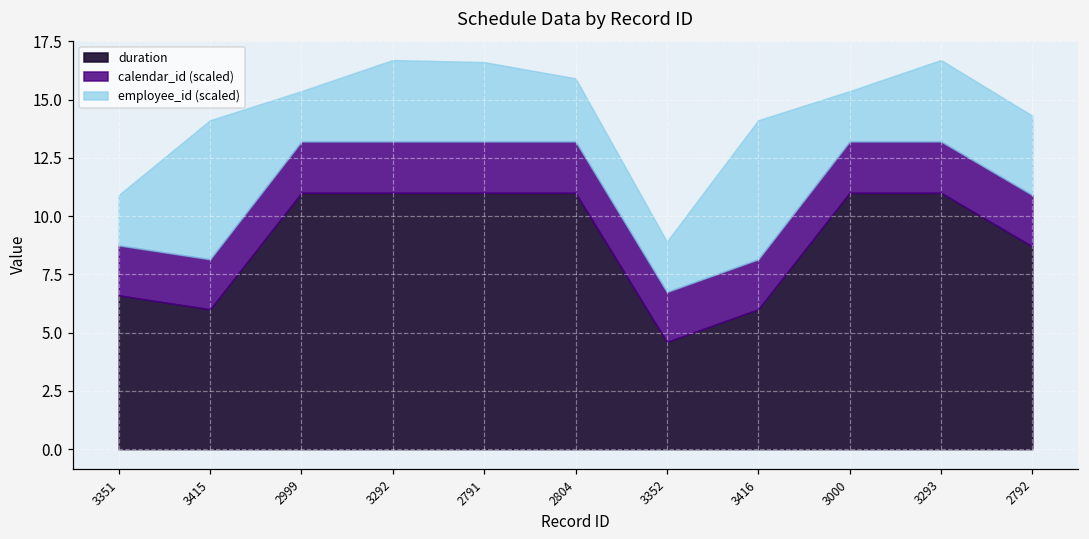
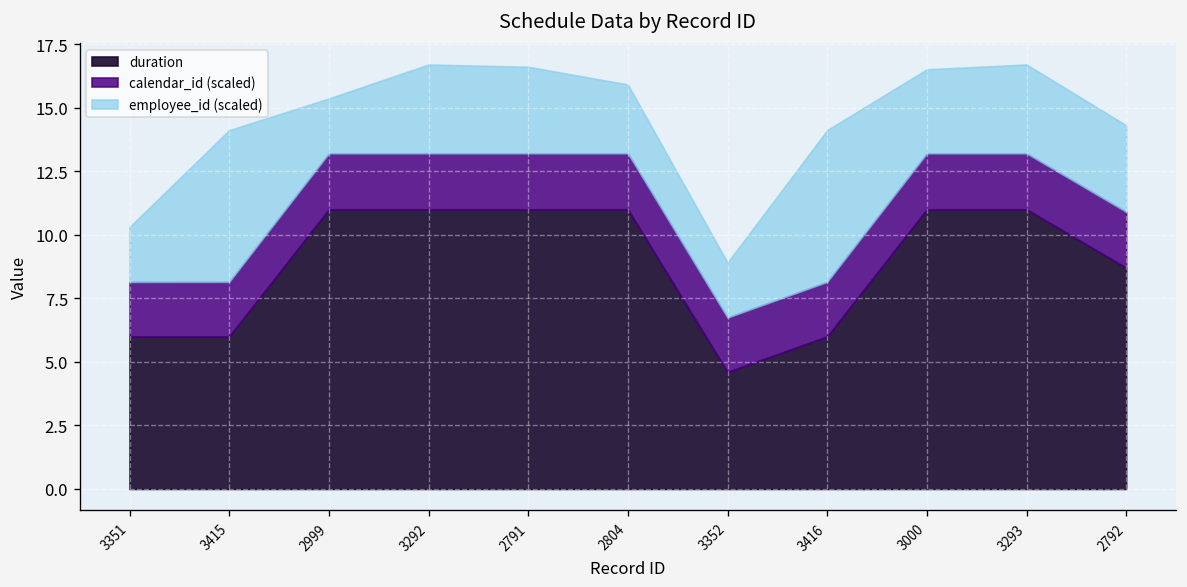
  {
    "duration": {
-     "3351": 6.6,
+     "3351": 6.0,
      "3415": 6.0,
      "2999": 11.0,
      "3292": 11.0,
      "2791": 11.0,
      "2804": 11.0,
      "3352": 4.6,
      "3416": 6.0,
      "3000": 11.0,
      "3293": 11.0,
      "2792": 8.7
    },
    "calendar_id (scaled)": {
      "3351": 2.1,
      "3415": 2.1,
      "2999": 2.2,
      "3292": 2.2,
      "2791": 2.2,
      "2804": 2.2,
      "3352": 2.1,
      "3416": 2.1,
      "3000": 2.2,
      "3293": 2.2,
      "2792": 2.2
    },
    "employee_id (scaled)": {
      "3351": 2.2,
      "3415": 6.0,
      "2999": 2.2,
      "3292": 3.5,
      "2791": 3.4,
      "2804": 2.7,
      "3352": 2.2,
      "3416": 6.0,
-     "3000": 2.2,
+     "3000": 3.3,
      "3293": 3.5,
      "2792": 3.4
    }
  }
